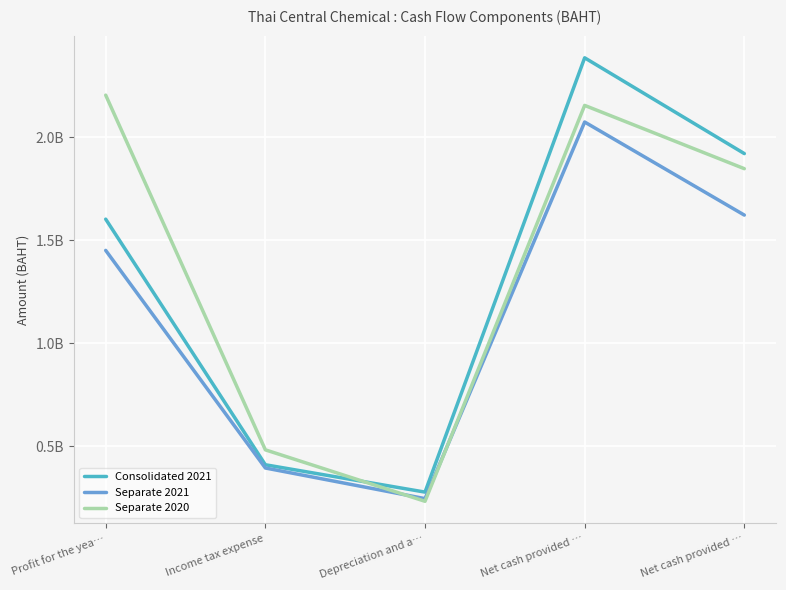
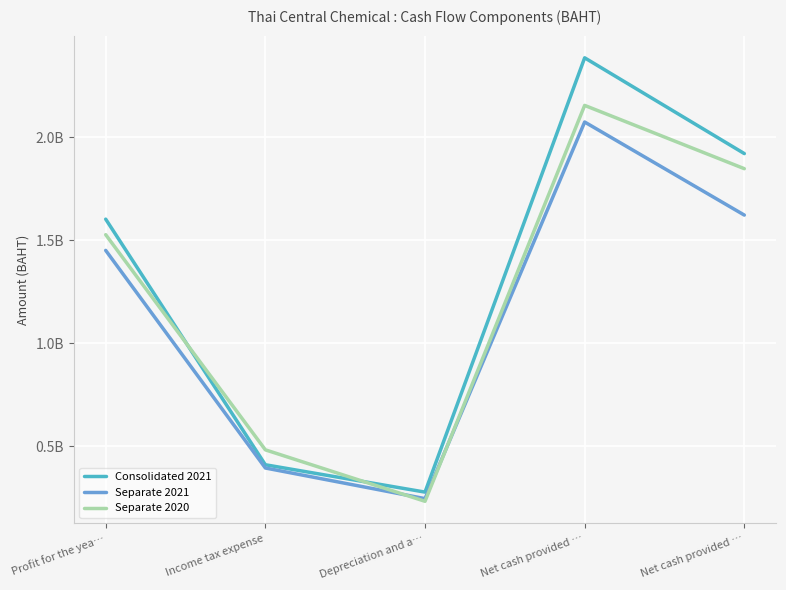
  {
    "Separate 2020": {
-     "Profit for the yea…": 2200000000,
+     "Profit for the yea…": 1530000000,
      "Income tax expense": 480000000,
      "Depreciation and a…": 230000000
    }
  }
